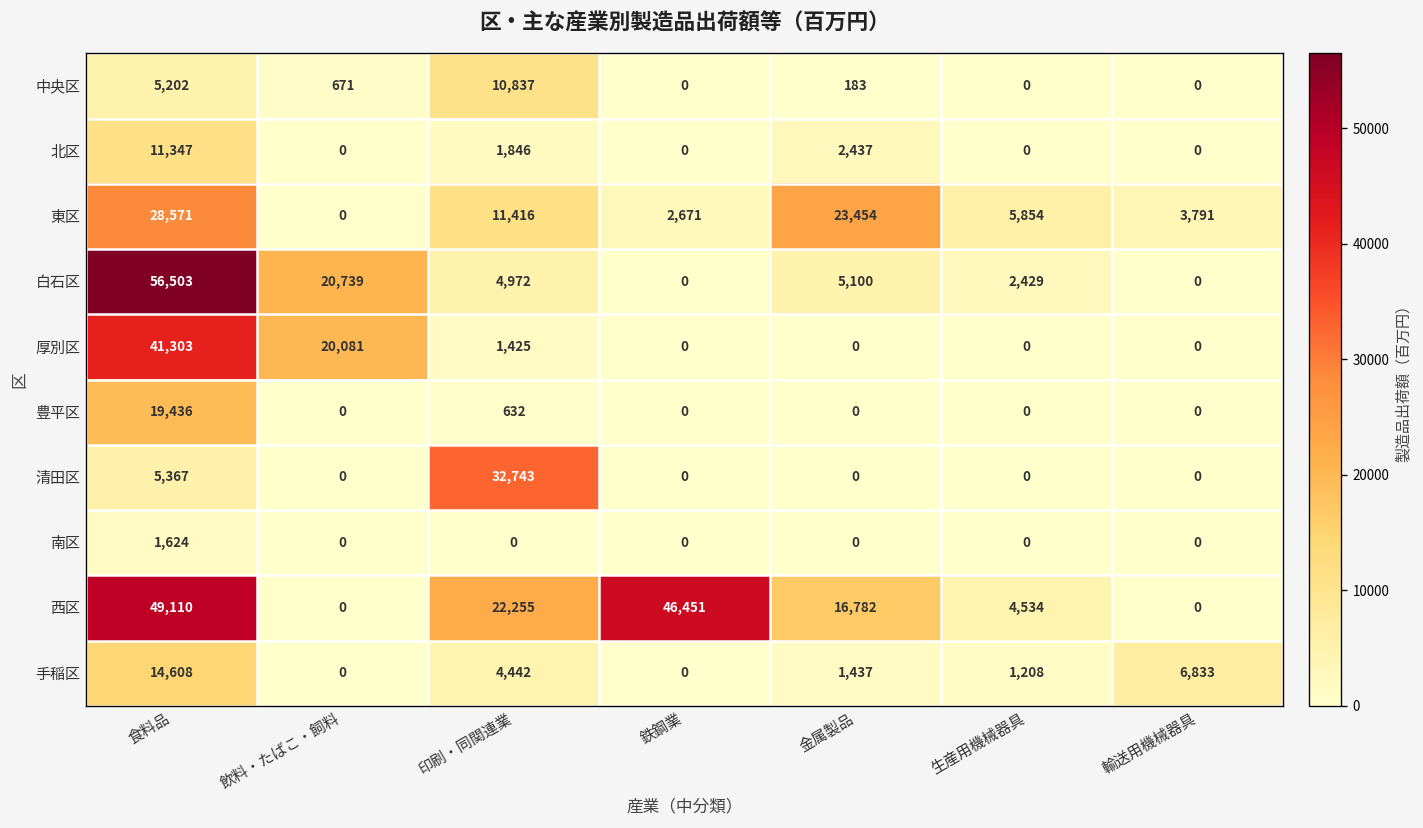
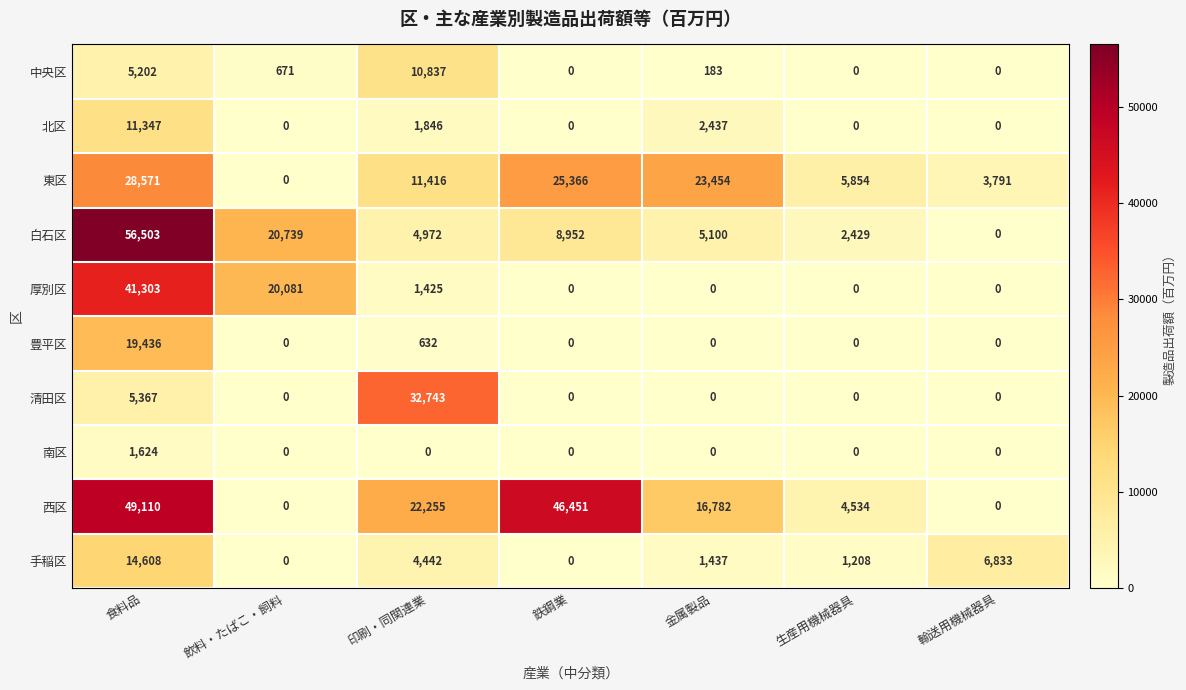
  {
    "中央区": {
      "食料品": "5,202",
      "飲料・たばこ・飼料": "671",
      "印刷・同関連業": "10,837",
      "鉄鋼業": "0",
      "金属製品": "183",
      "生産用機械器具": "0",
      "輸送用機械器具": "0"
    },
    "北区": {
      "食料品": "11,347",
      "飲料・たばこ・飼料": "0",
      "印刷・同関連業": "1,846",
      "鉄鋼業": "0",
      "金属製品": "2,437",
      "生産用機械器具": "0",
      "輸送用機械器具": "0"
    },
    "東区": {
      "食料品": "28,571",
      "飲料・たばこ・飼料": "0",
      "印刷・同関連業": "11,416",
-     "鉄鋼業": "2,671",
+     "鉄鋼業": "25,366",
      "金属製品": "23,454",
      "生産用機械器具": "5,854",
      "輸送用機械器具": "3,791"
    },
    "白石区": {
      "食料品": "56,503",
      "飲料・たばこ・飼料": "20,739",
      "印刷・同関連業": "4,972",
-     "鉄鋼業": "0",
+     "鉄鋼業": "8,952",
      "金属製品": "5,100",
      "生産用機械器具": "2,429",
      "輸送用機械器具": "0"
    },
    "厚別区": {
      "食料品": "41,303",
      "飲料・たばこ・飼料": "20,081",
      "印刷・同関連業": "1,425",
      "鉄鋼業": "0",
      "金属製品": "0",
      "生産用機械器具": "0",
      "輸送用機械器具": "0"
    },
    "豊平区": {
      "食料品": "19,436",
      "飲料・たばこ・飼料": "0",
      "印刷・同関連業": "632",
      "鉄鋼業": "0",
      "金属製品": "0",
      "生産用機械器具": "0",
      "輸送用機械器具": "0"
    },
    "清田区": {
      "食料品": "5,367",
      "飲料・たばこ・飼料": "0",
      "印刷・同関連業": "32,743",
      "鉄鋼業": "0",
      "金属製品": "0",
      "生産用機械器具": "0",
      "輸送用機械器具": "0"
    },
    "南区": {
      "食料品": "1,624",
      "飲料・たばこ・飼料": "0",
      "印刷・同関連業": "0",
      "鉄鋼業": "0",
      "金属製品": "0",
      "生産用機械器具": "0",
      "輸送用機械器具": "0"
    },
    "西区": {
      "食料品": "49,110",
      "飲料・たばこ・飼料": "0",
      "印刷・同関連業": "22,255",
      "鉄鋼業": "46,451",
      "金属製品": "16,782",
      "生産用機械器具": "4,534",
      "輸送用機械器具": "0"
    },
    "手稲区": {
      "食料品": "14,608",
      "飲料・たばこ・飼料": "0",
      "印刷・同関連業": "4,442",
      "鉄鋼業": "0",
      "金属製品": "1,437",
      "生産用機械器具": "1,208",
      "輸送用機械器具": "6,833"
    }
  }
